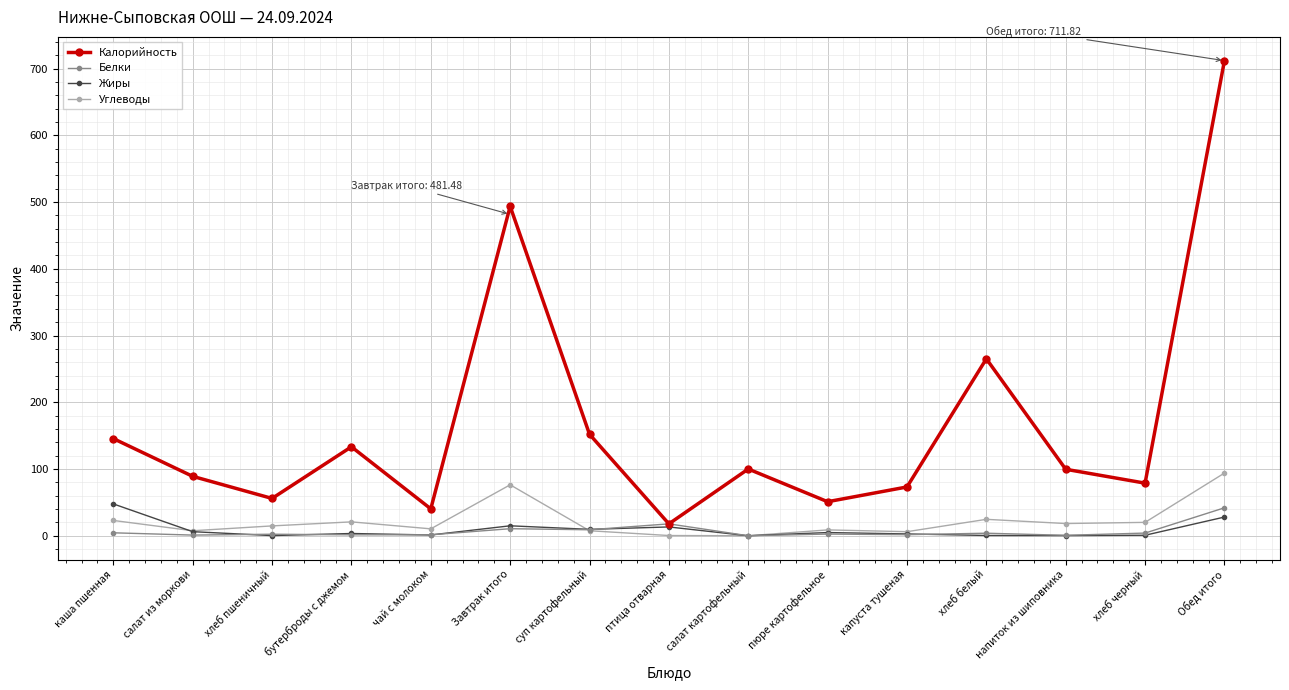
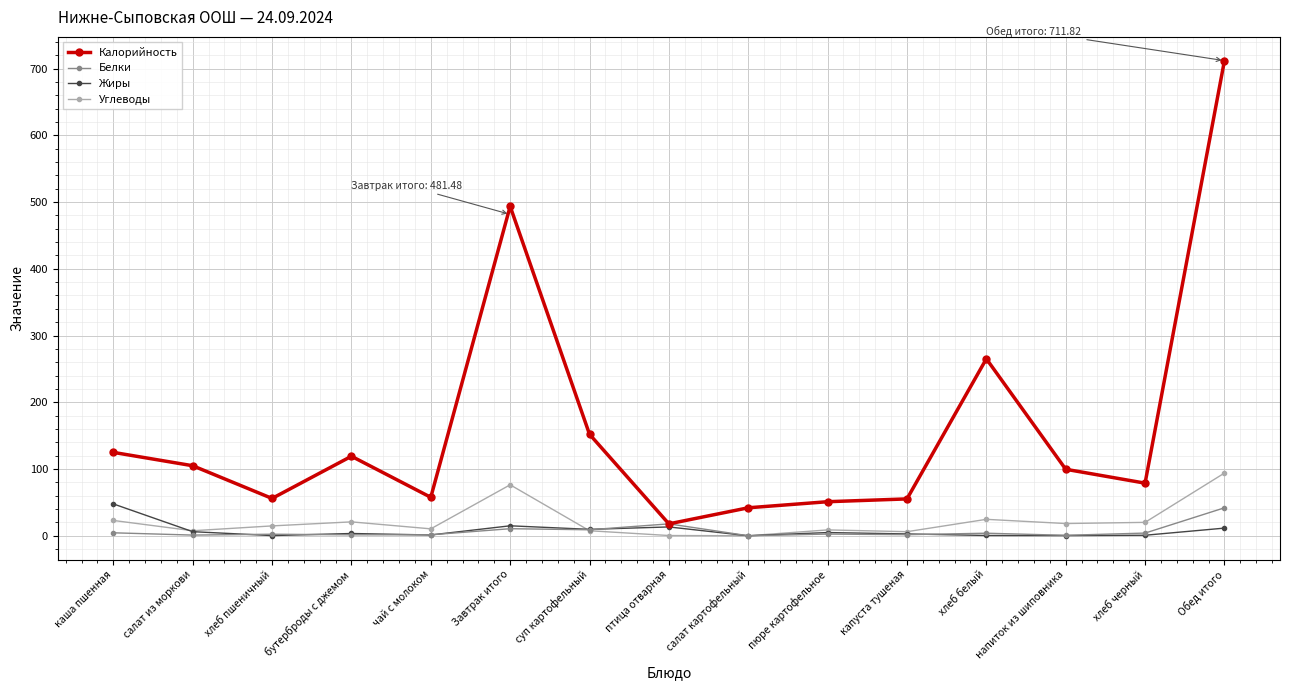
  {
    "Калорийность": {
-     "каша пшенная": 150,
-     "салат из моркови": 90,
+     "каша пшенная": 120,
+     "салат из моркови": 100,
      "хлеб пшеничный": 60,
-     "бутерброды с джемом": 130,
-     "чай с молоком": 40,
+     "бутерброды с джемом": 120,
+     "чай с молоком": 60,
      "суп картофельный": 150,
-     "салат картофельный": 100,
+     "салат картофельный": 40,
      "пюре картофельное": 50,
-     "капуста тушеная": 70,
+     "капуста тушеная": 60,
      "хлеб белый": 270,
      "напиток из шиповника": 100,
      "хлеб черный": 80
    },
    "Жиры": {
      "каша пшенная": 50,
      "Завтрак итого": 10,
      "птица отварная": 10,
-     "Обед итого": 30
+     "Обед итого": 10
    }
  }
